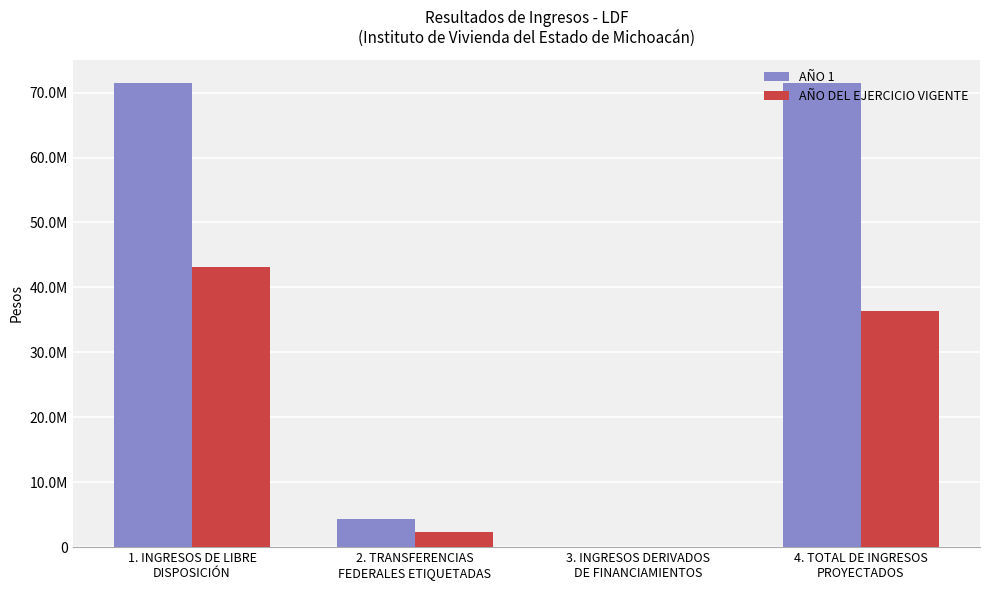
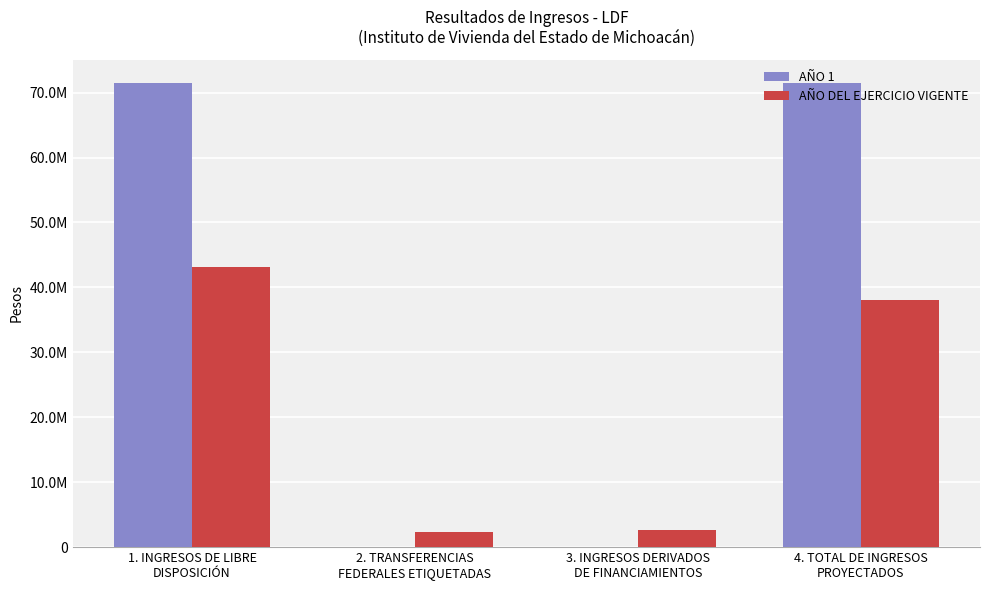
  {
    "AÑO 1": {
      "1. INGRESOS DE LIBRE DISPOSICIÓN": 72000000,
-     "2. TRANSFERENCIAS FEDERALES ETIQUETADAS": 4000000,
+     "2. TRANSFERENCIAS FEDERALES ETIQUETADAS": 0,
      "3. INGRESOS DERIVADOS DE FINANCIAMIENTOS": 0,
      "4. TOTAL DE INGRESOS PROYECTADOS": 72000000
    },
    "AÑO DEL EJERCICIO VIGENTE": {
      "1. INGRESOS DE LIBRE DISPOSICIÓN": 43000000,
      "2. TRANSFERENCIAS FEDERALES ETIQUETADAS": 2000000,
-     "3. INGRESOS DERIVADOS DE FINANCIAMIENTOS": 0,
-     "4. TOTAL DE INGRESOS PROYECTADOS": 36000000
+     "3. INGRESOS DERIVADOS DE FINANCIAMIENTOS": 3000000,
+     "4. TOTAL DE INGRESOS PROYECTADOS": 38000000
    }
  }
